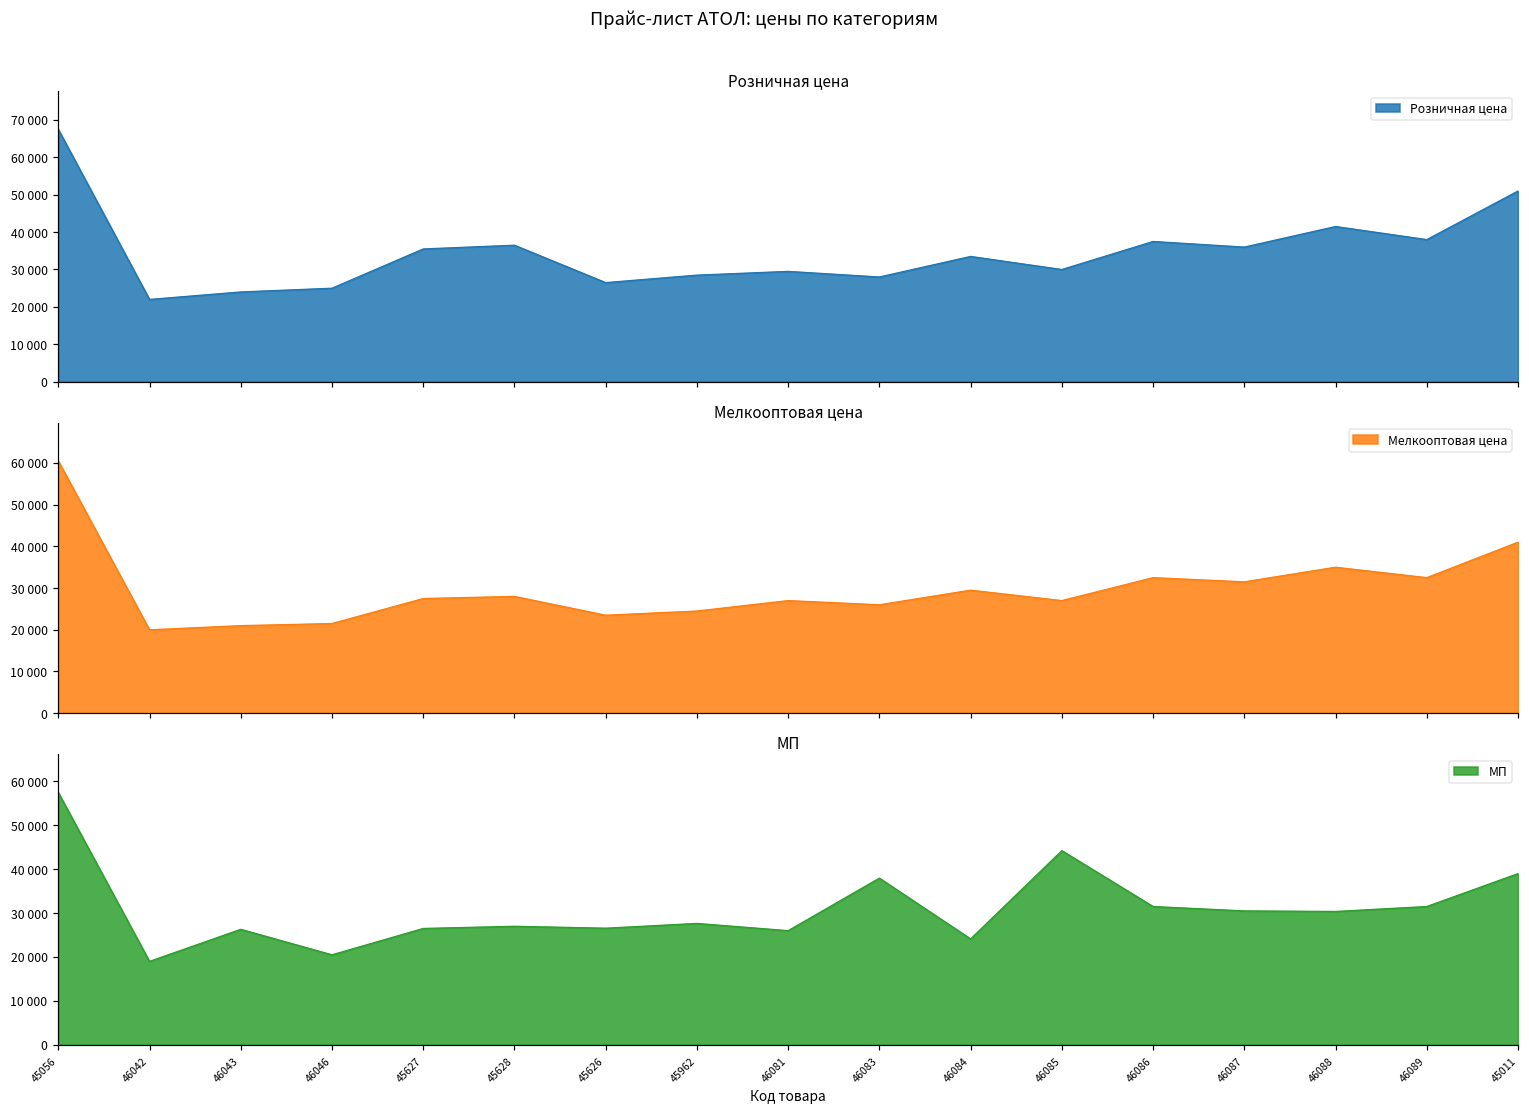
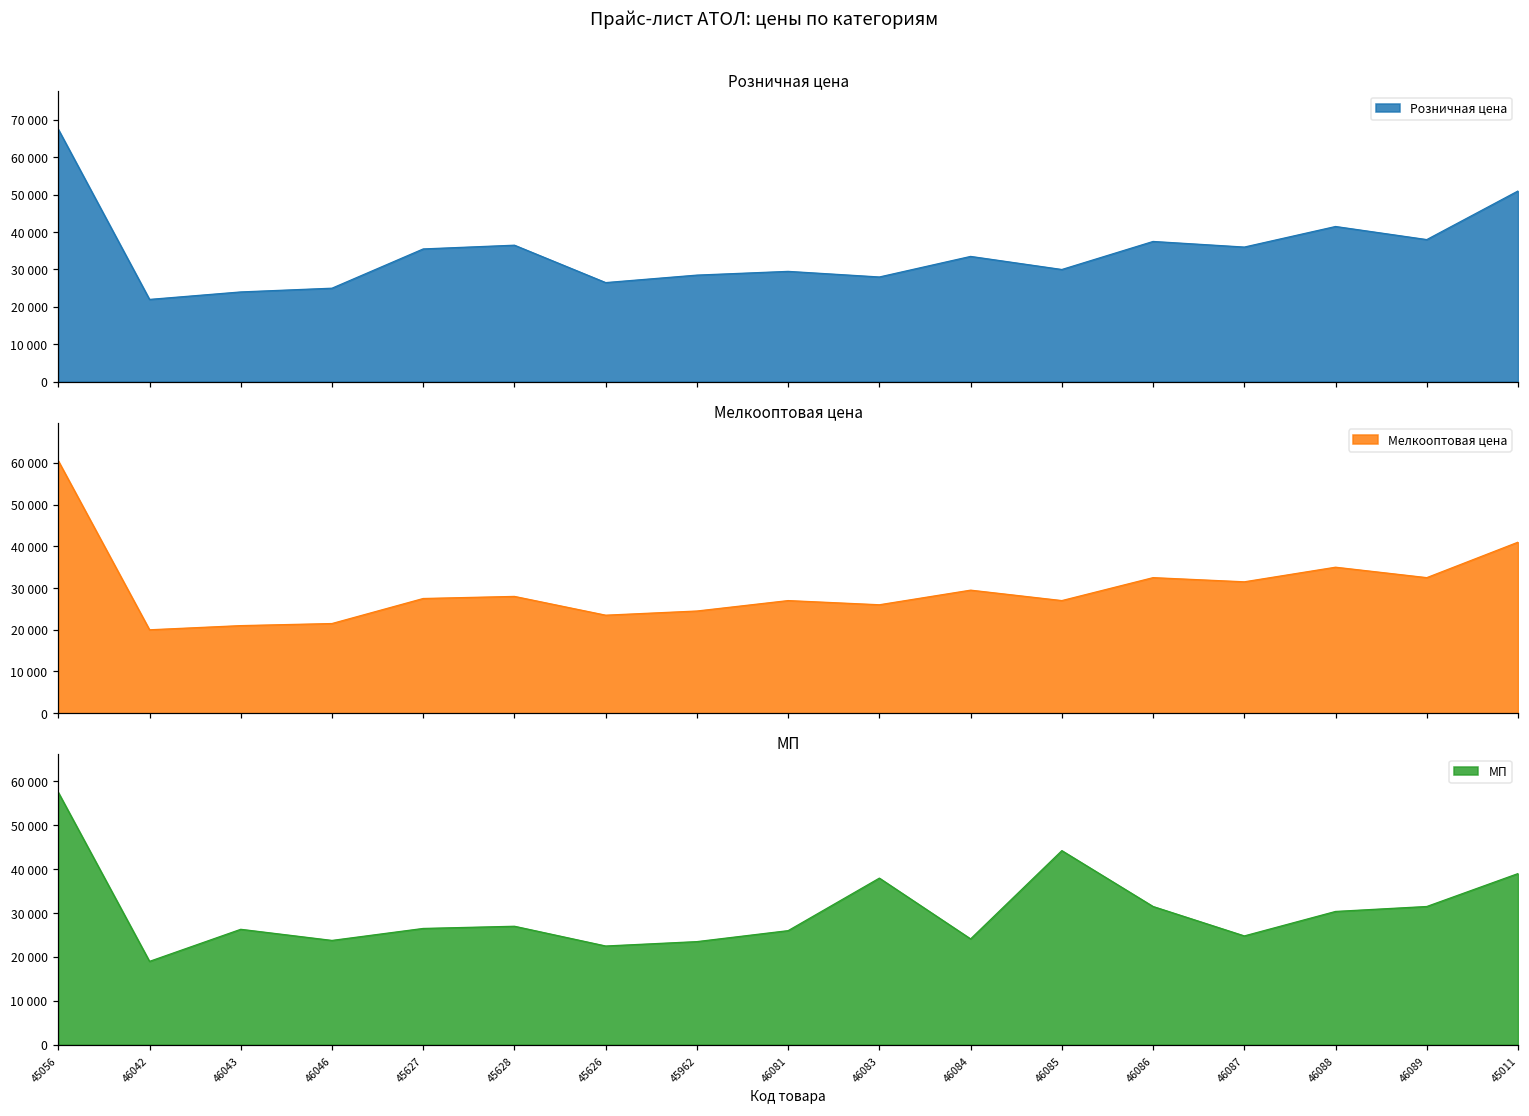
  {
    "МП": {
      "45056": 57000,
      "46042": 19000,
      "46043": 26000,
-     "46046": 20000,
+     "46046": 24000,
      "45627": 26000,
      "45628": 27000,
-     "45626": 27000,
-     "45962": 28000,
+     "45626": 22000,
+     "45962": 23000,
      "46081": 26000,
      "46083": 38000,
      "46084": 24000,
      "46085": 44000,
      "46086": 31000,
-     "46087": 30000,
+     "46087": 25000,
      "46088": 30000,
      "46089": 31000,
      "45011": 39000
    }
  }
